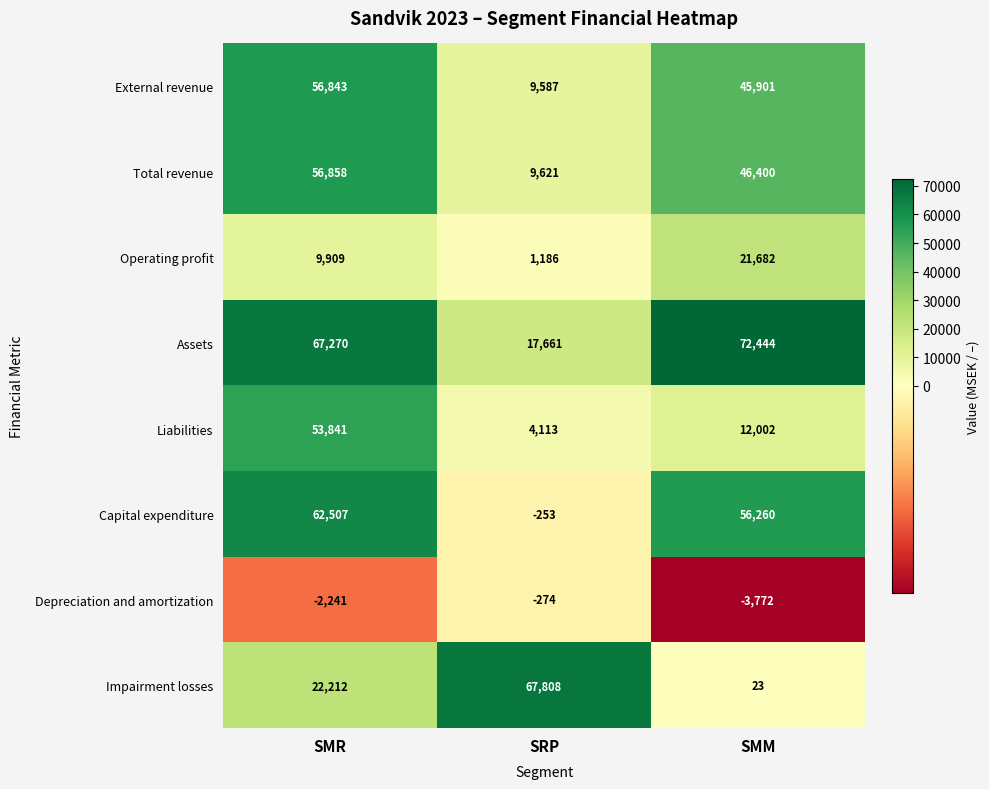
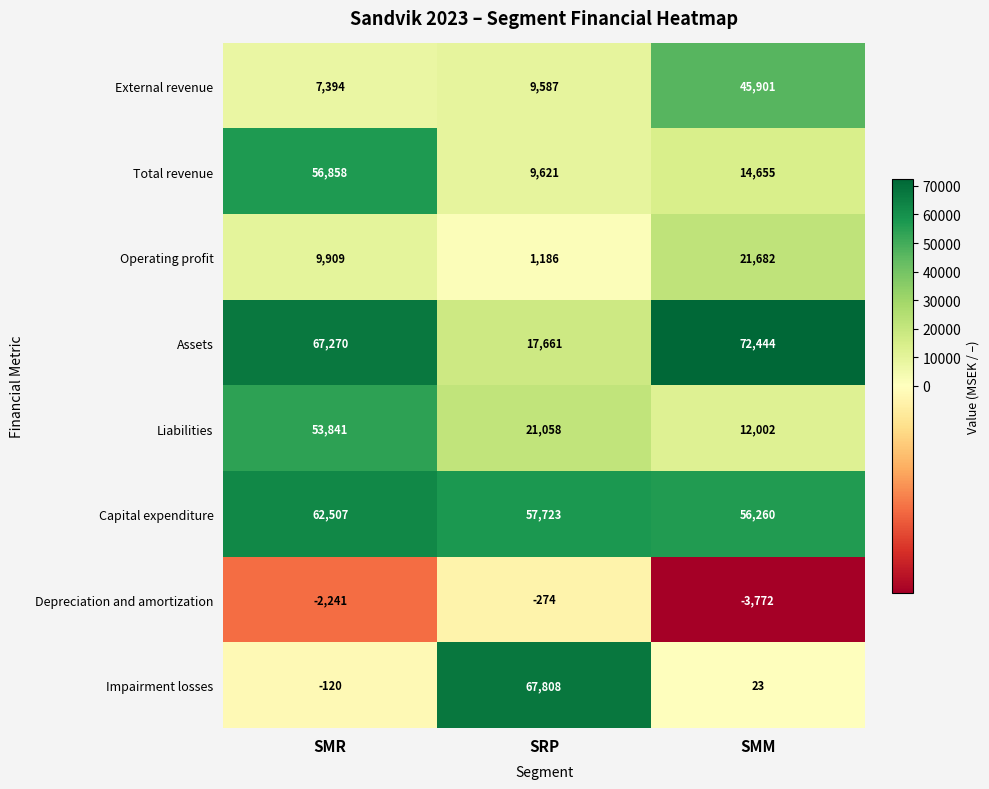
  {
    "External revenue": {
-     "SMR": "56,843",
+     "SMR": "7,394",
      "SRP": "9,587",
      "SMM": "45,901"
    },
    "Total revenue": {
      "SMR": "56,858",
      "SRP": "9,621",
-     "SMM": "46,400"
+     "SMM": "14,655"
    },
    "Operating profit": {
      "SMR": "9,909",
      "SRP": "1,186",
      "SMM": "21,682"
    },
    "Assets": {
      "SMR": "67,270",
      "SRP": "17,661",
      "SMM": "72,444"
    },
    "Liabilities": {
      "SMR": "53,841",
-     "SRP": "4,113",
+     "SRP": "21,058",
      "SMM": "12,002"
    },
    "Capital expenditure": {
      "SMR": "62,507",
-     "SRP": "-253",
+     "SRP": "57,723",
      "SMM": "56,260"
    },
    "Depreciation and amortization": {
      "SMR": "-2,241",
      "SRP": "-274",
      "SMM": "-3,772"
    },
    "Impairment losses": {
-     "SMR": "22,212",
+     "SMR": "-120",
      "SRP": "67,808",
      "SMM": "23"
    }
  }
